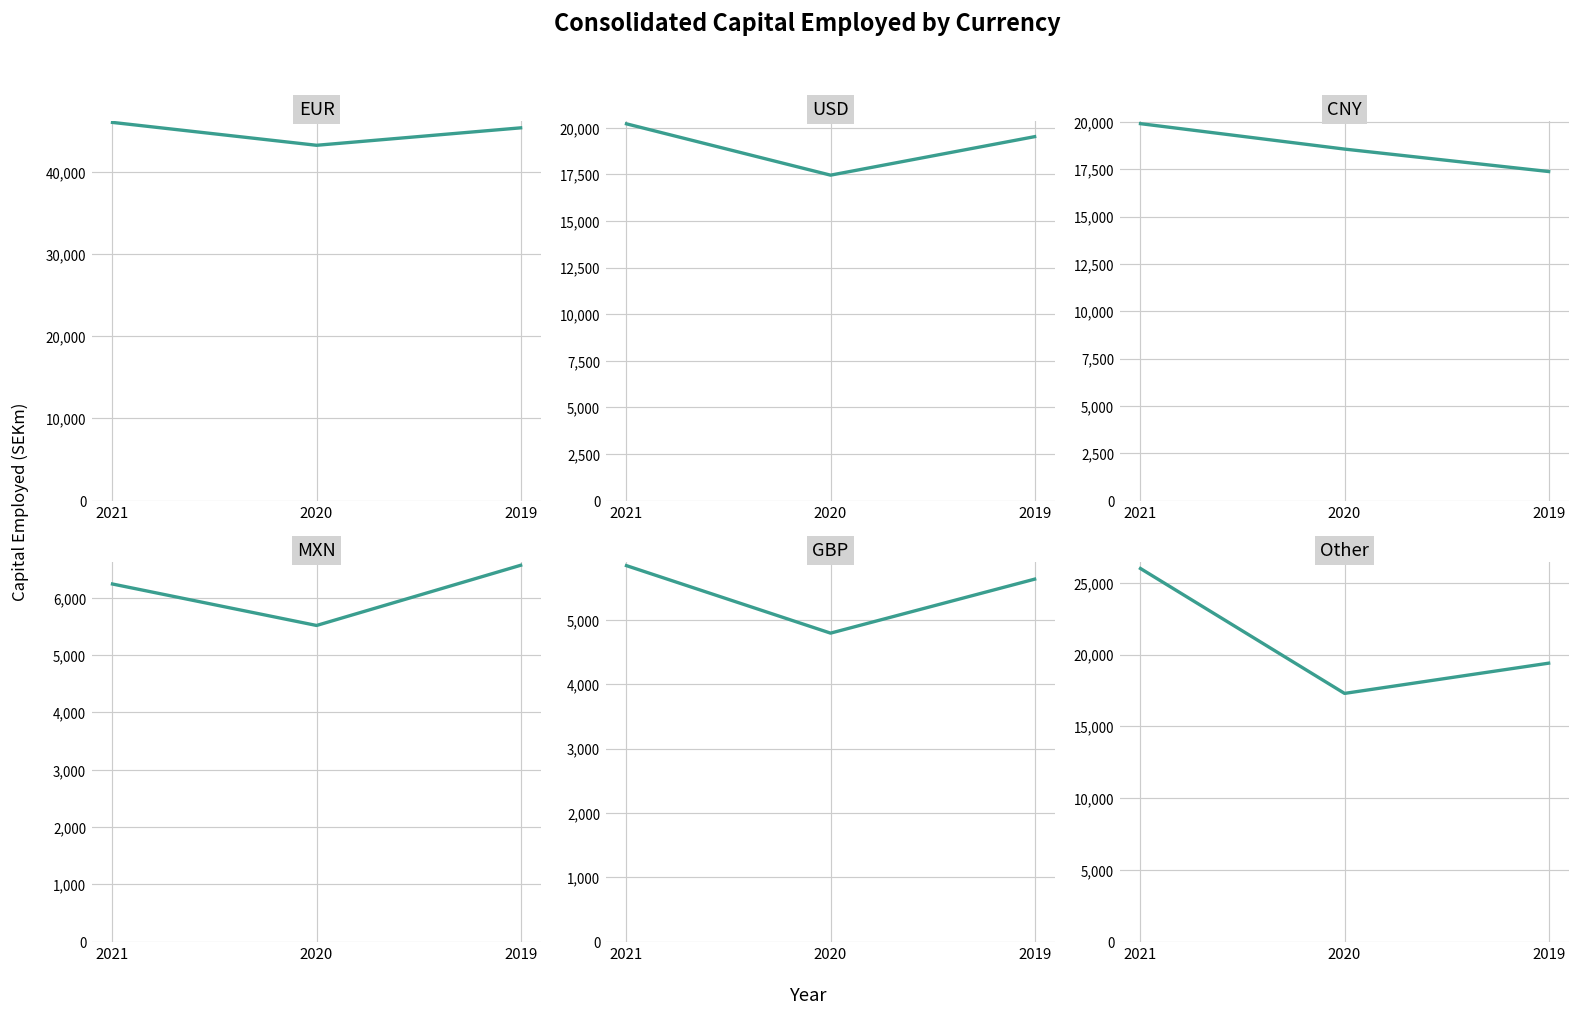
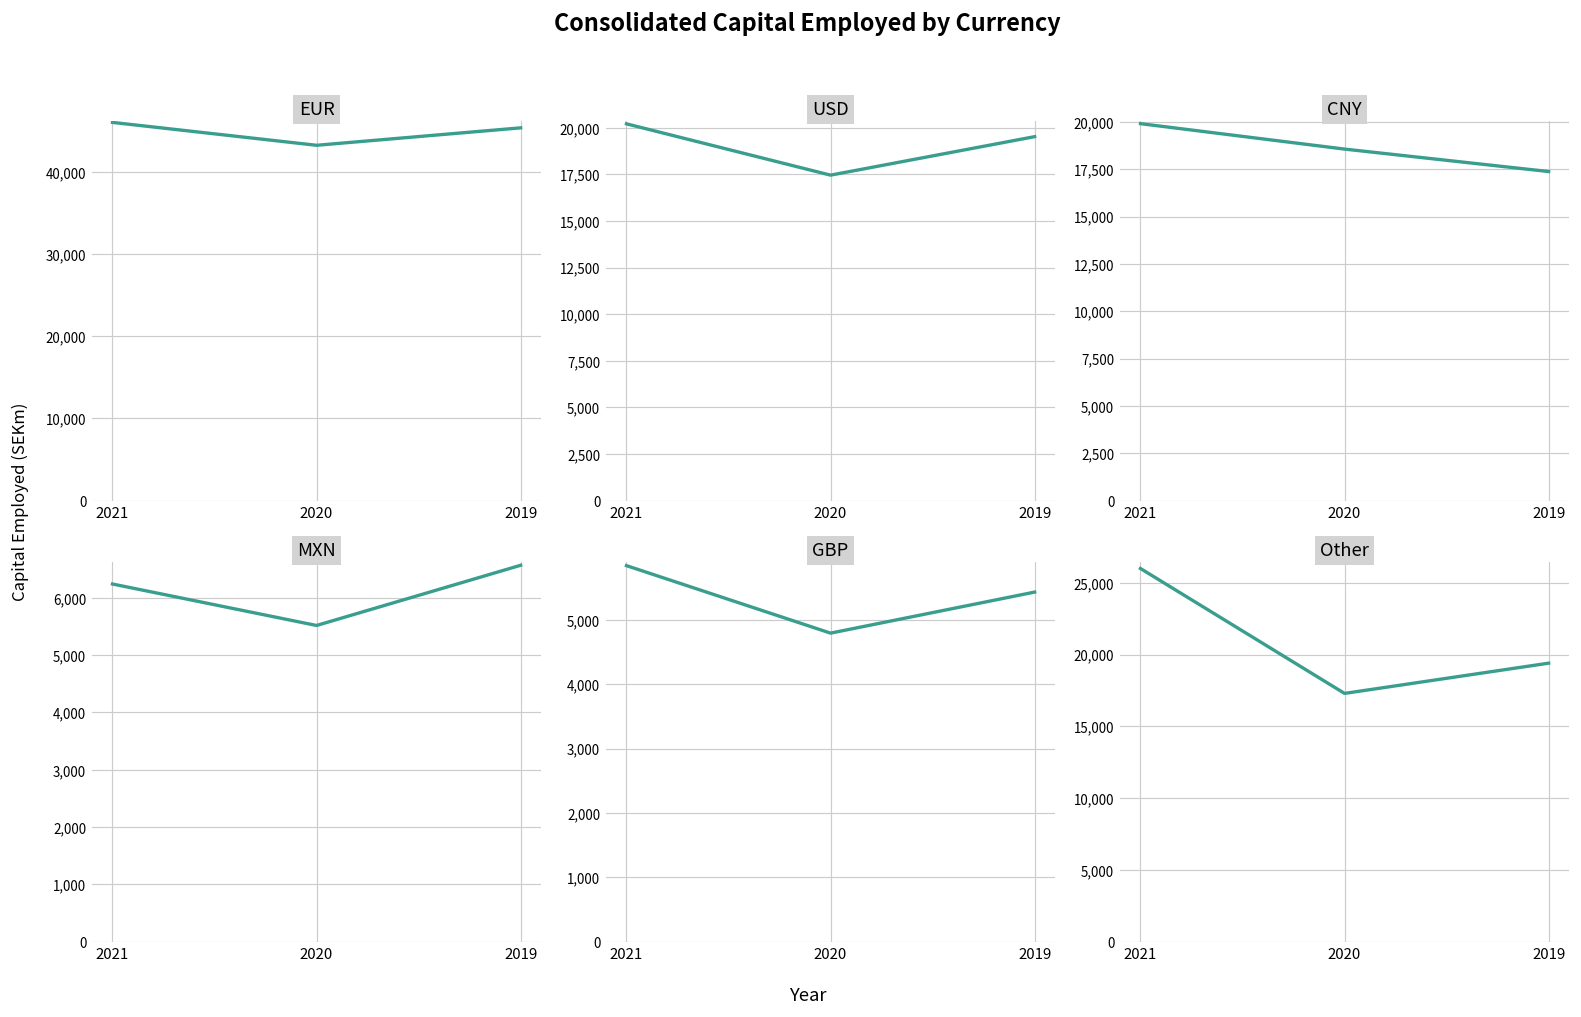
  {
    "EUR": {
      "2021": "46,000",
      "2020": "43,000",
      "2019": "45,000"
    },
    "USD": {
      "2021": "20,200",
      "2020": "17,500",
      "2019": "19,500"
    },
    "CNY": {
      "2021": "19,900",
      "2020": "18,600",
      "2019": "17,400"
    },
    "MXN": {
      "2021": "6,200",
      "2020": "5,500",
      "2019": "6,600"
    },
    "GBP": {
      "2021": "5,800",
      "2020": "4,800",
-     "2019": "5,600"
+     "2019": "5,400"
    },
    "Other": {
      "2021": "26,000",
      "2020": "17,300",
      "2019": "19,400"
    }
  }
